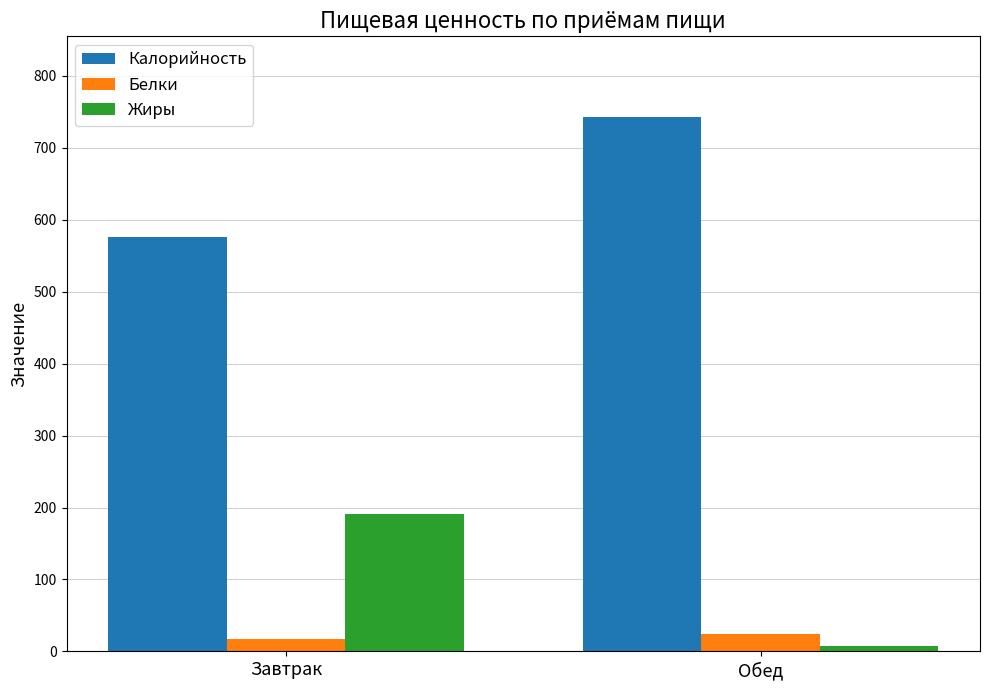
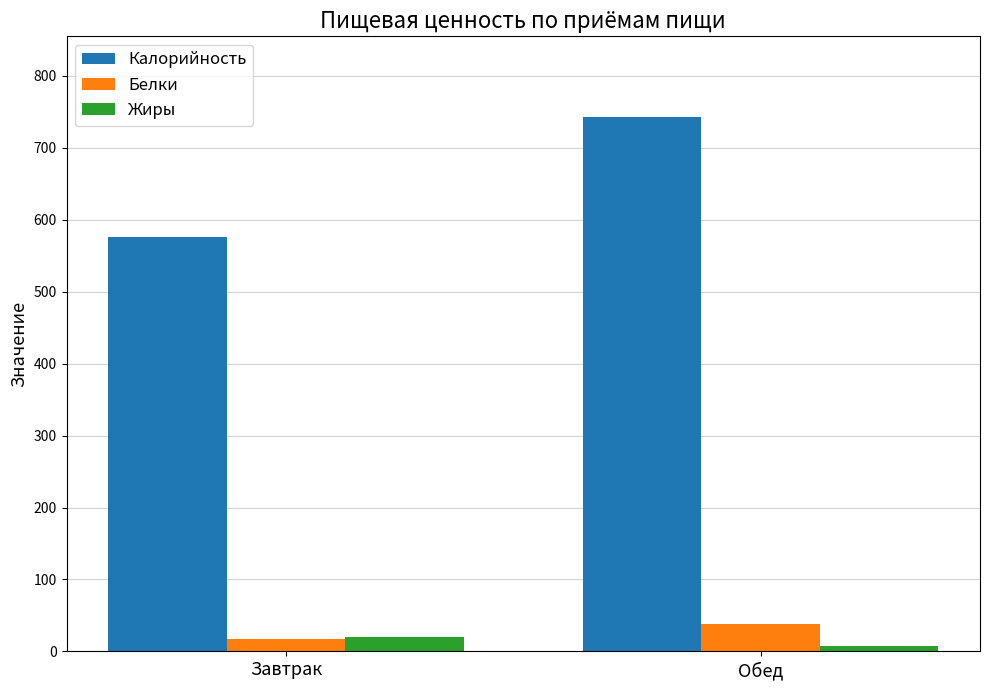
  {
    "Калорийность": {
      "Завтрак": 580,
      "Обед": 740
    },
    "Белки": {
      "Завтрак": 20,
-     "Обед": 20
+     "Обед": 40
    },
    "Жиры": {
-     "Завтрак": 190,
+     "Завтрак": 20,
      "Обед": 10
    }
  }
